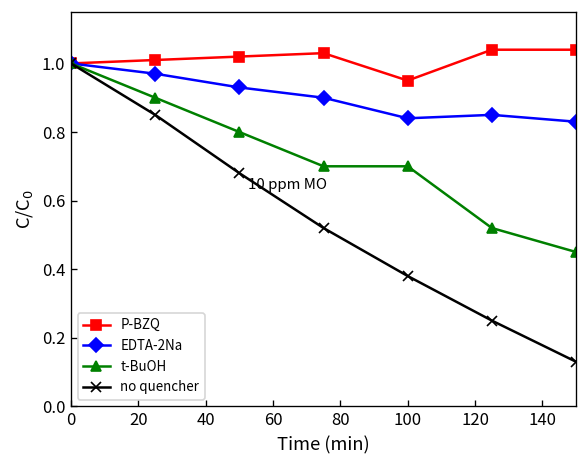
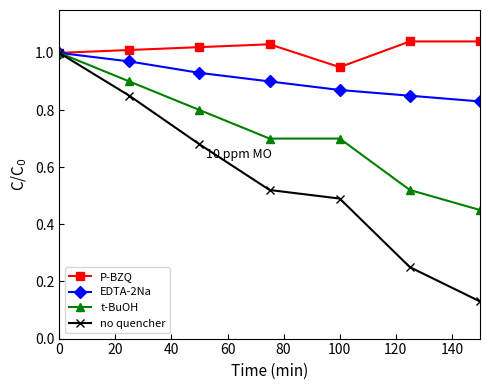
  {
    "P-BZQ": {
      "100": 0.95
    },
    "EDTA-2Na": {
-     "100": 0.84
+     "100": 0.87
    },
    "t-BuOH": {
      "100": 0.70
    },
    "no quencher": {
-     "100": 0.38
+     "100": 0.49
    }
  }
